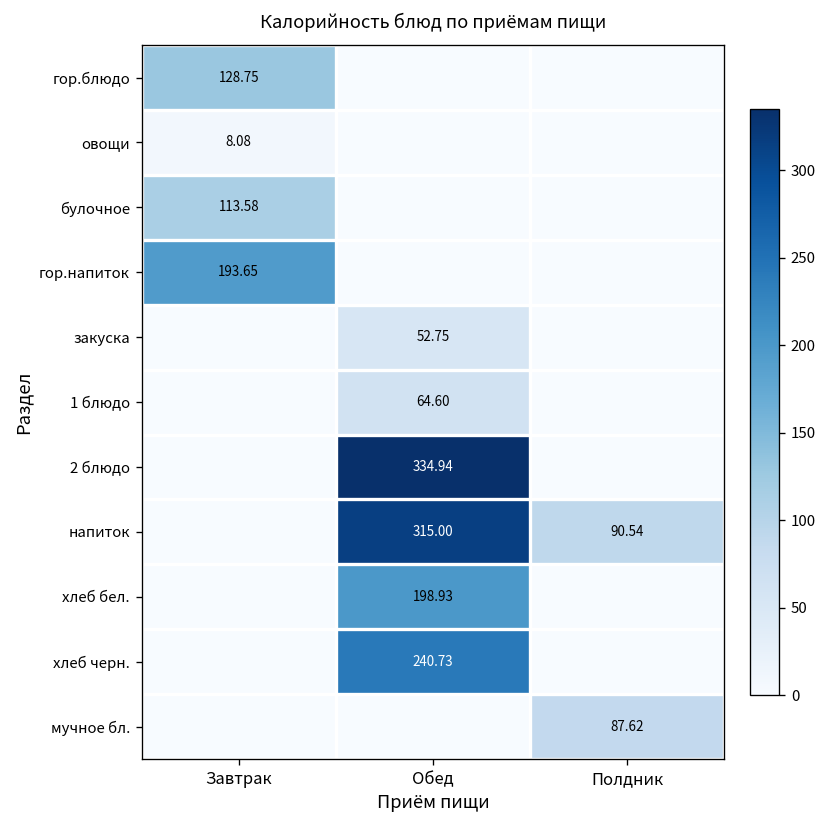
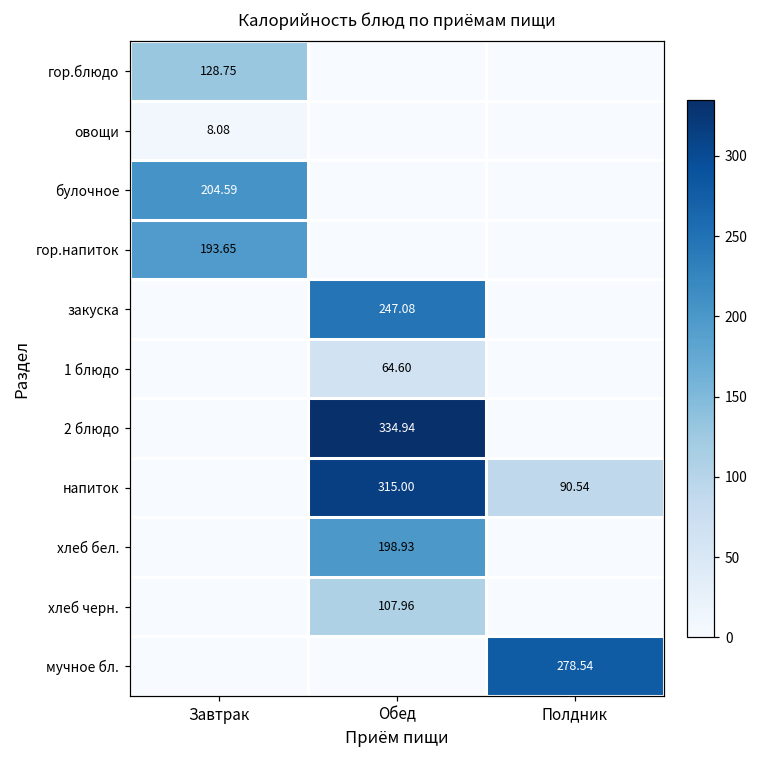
  {
    "гор.блюдо": {
      "Завтрак": 128.75
    },
    "овощи": {
      "Завтрак": 8.08
    },
    "булочное": {
-     "Завтрак": 113.58
+     "Завтрак": 204.59
    },
    "гор.напиток": {
      "Завтрак": 193.65
    },
    "закуска": {
-     "Обед": 52.75
+     "Обед": 247.08
    },
    "1 блюдо": {
      "Обед": 64.60
    },
    "2 блюдо": {
      "Обед": 334.94
    },
    "напиток": {
      "Обед": 315.00,
      "Полдник": 90.54
    },
    "хлеб бел.": {
      "Обед": 198.93
    },
    "хлеб черн.": {
-     "Обед": 240.73
+     "Обед": 107.96
    },
    "мучное бл.": {
-     "Полдник": 87.62
+     "Полдник": 278.54
    }
  }
